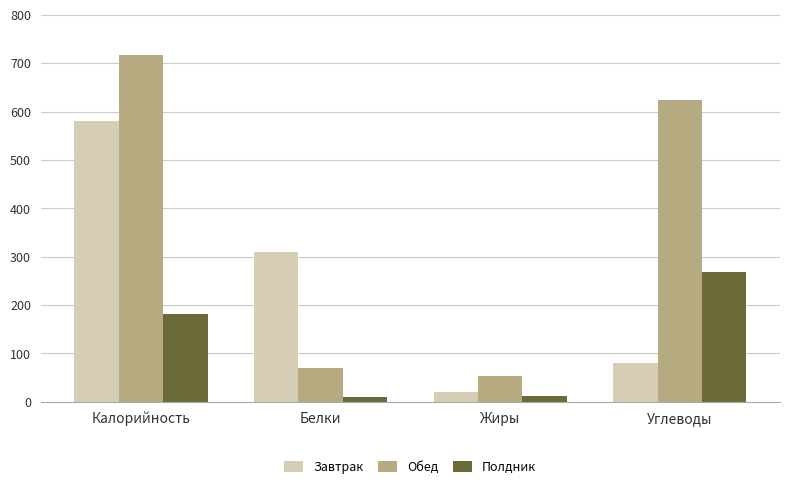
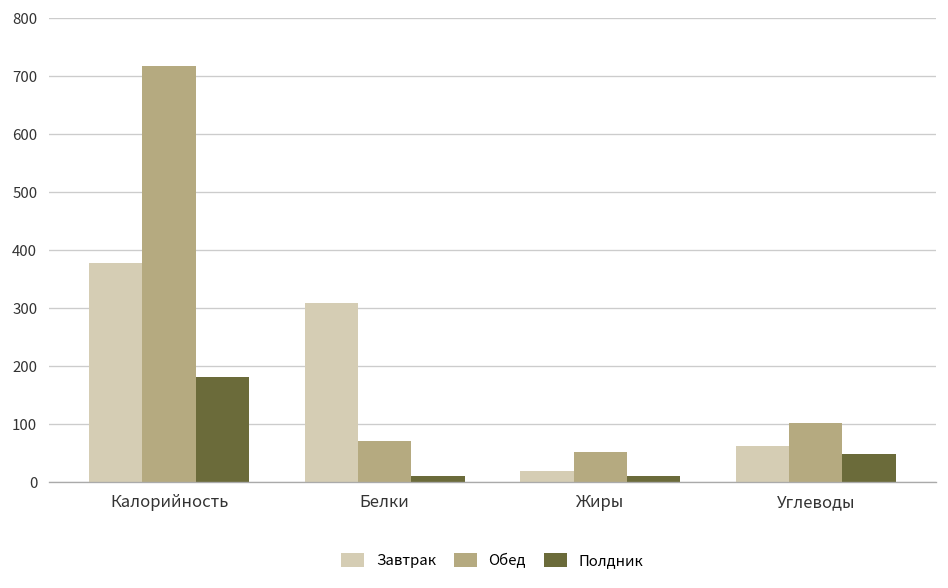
  {
    "Завтрак": {
-     "Калорийность": 580,
+     "Калорийность": 380,
      "Белки": 310,
      "Жиры": 20,
-     "Углеводы": 80
+     "Углеводы": 60
    },
    "Обед": {
      "Калорийность": 720,
      "Белки": 70,
      "Жиры": 50,
-     "Углеводы": 620
+     "Углеводы": 100
    },
    "Полдник": {
      "Калорийность": 180,
      "Белки": 10,
      "Жиры": 10,
-     "Углеводы": 270
+     "Углеводы": 50
    }
  }
